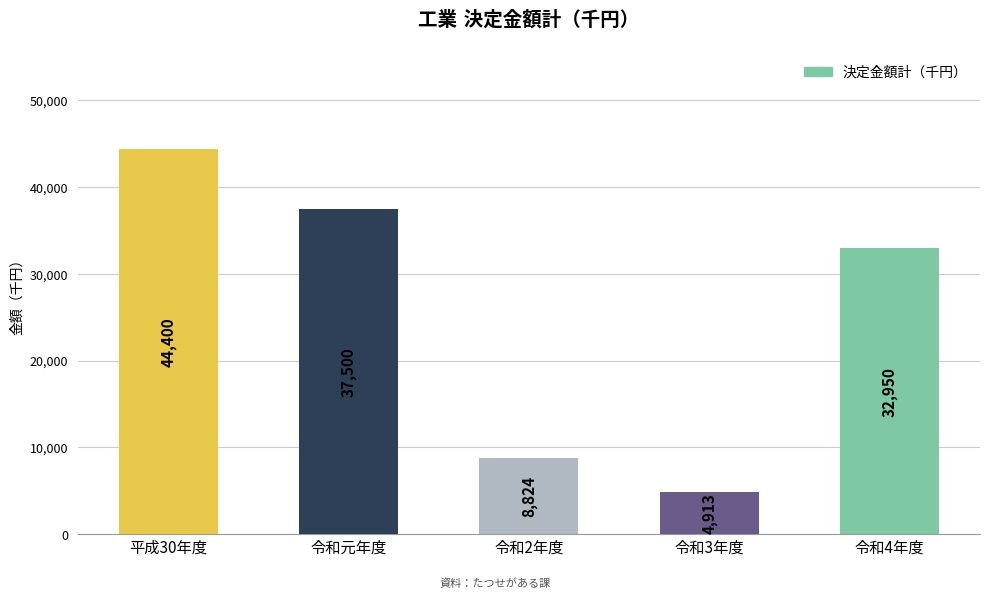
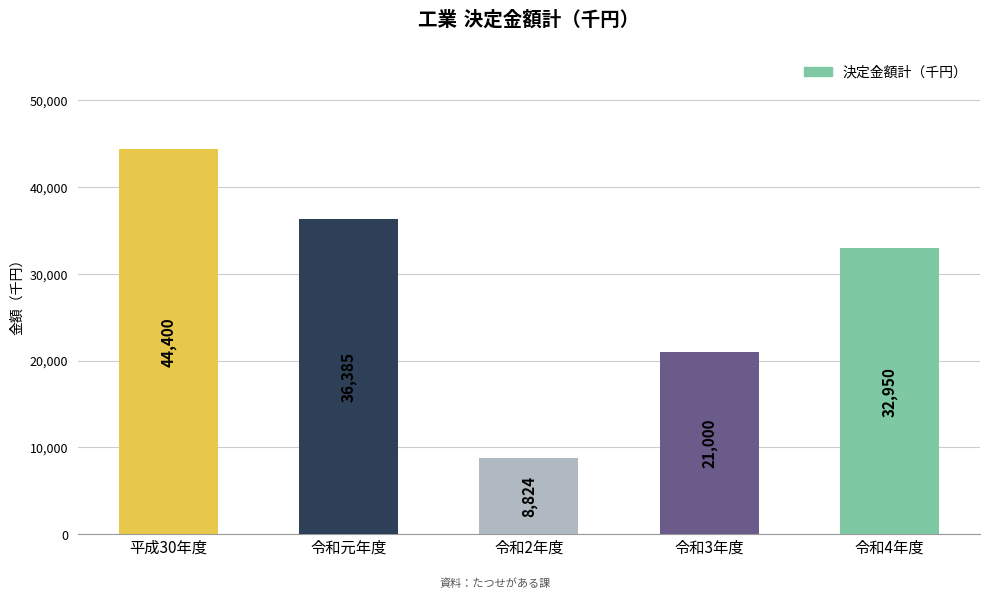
  {
    "平成30年度": "44,400",
-   "令和元年度": "37,500",
+   "令和元年度": "36,385",
    "令和2年度": "8,824",
-   "令和3年度": "4,913",
+   "令和3年度": "21,000",
    "令和4年度": "32,950"
  }
